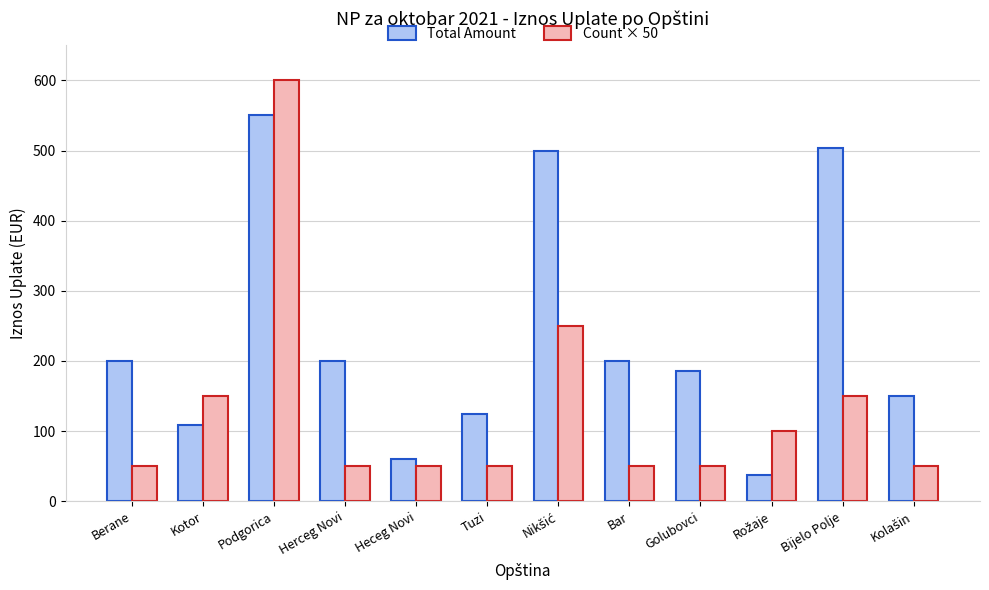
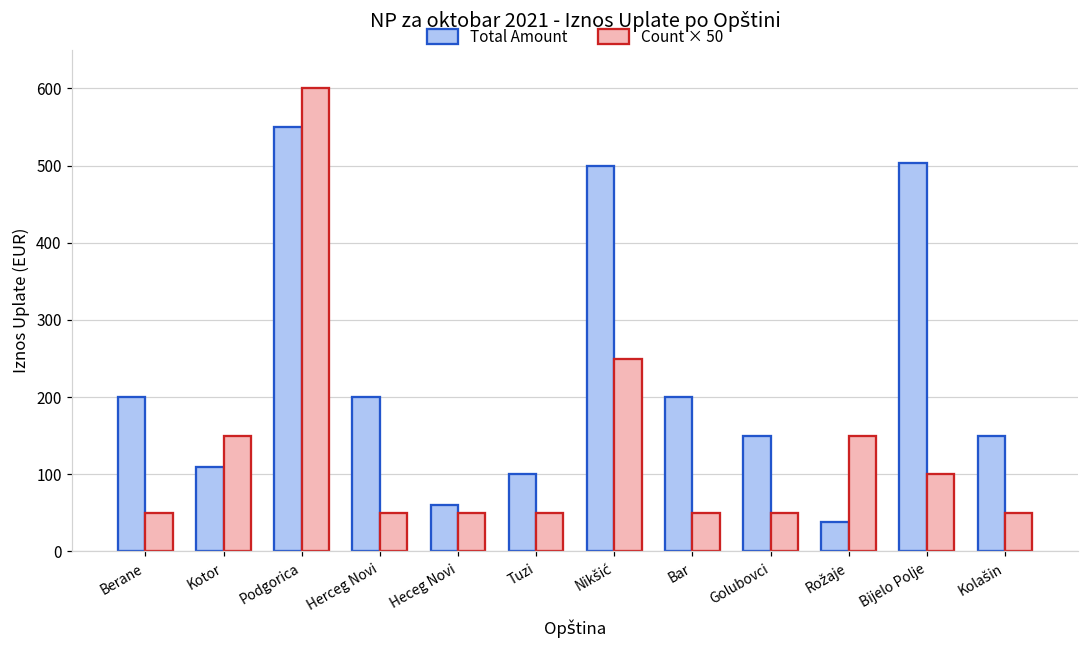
  {
    "Total Amount": {
      "Berane": 200,
      "Kotor": 110,
      "Podgorica": 550,
      "Herceg Novi": 200,
      "Heceg Novi": 60,
-     "Tuzi": 120,
+     "Tuzi": 100,
      "Nikšić": 500,
      "Bar": 200,
-     "Golubovci": 190,
+     "Golubovci": 150,
      "Rožaje": 40,
      "Bijelo Polje": 500,
      "Kolašin": 150
    },
    "Count × 50": {
      "Berane": 50,
      "Kotor": 150,
      "Podgorica": 600,
      "Herceg Novi": 50,
      "Heceg Novi": 50,
      "Tuzi": 50,
      "Nikšić": 250,
      "Bar": 50,
      "Golubovci": 50,
-     "Rožaje": 100,
-     "Bijelo Polje": 150,
+     "Rožaje": 150,
+     "Bijelo Polje": 100,
      "Kolašin": 50
    }
  }
